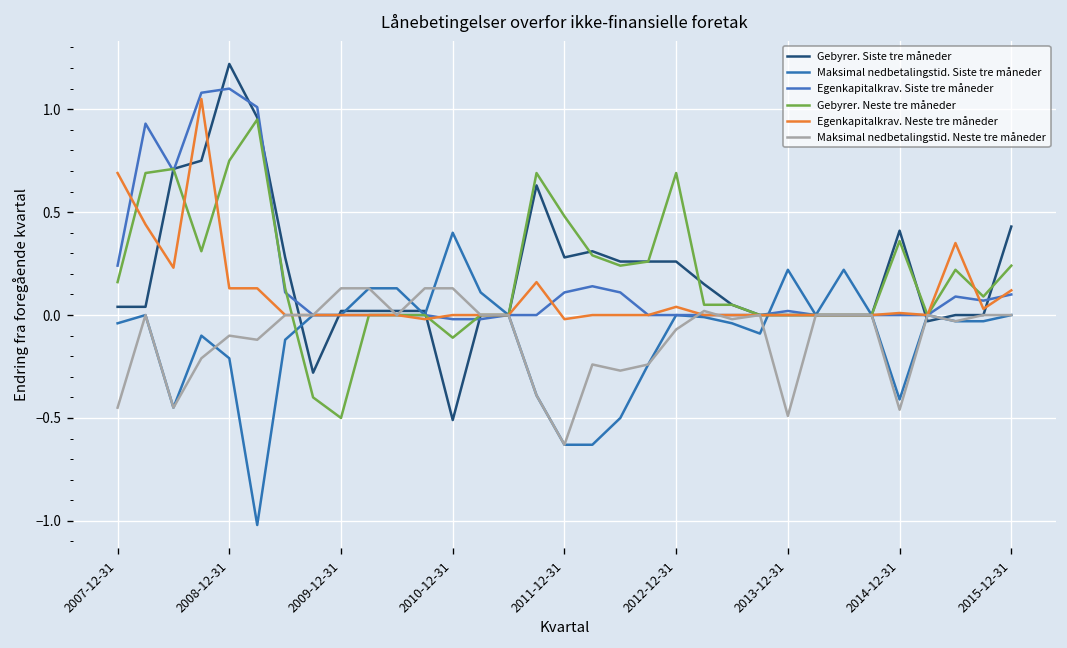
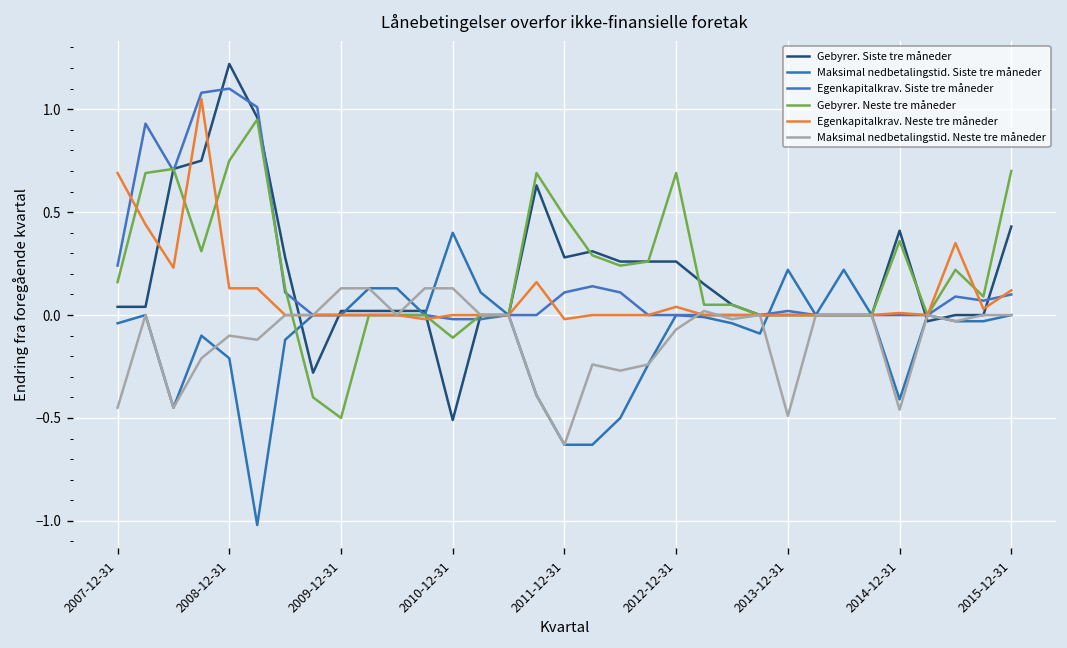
  {
    "Gebyrer. Siste tre måneder": {
      "2007-12-31": 0.04,
      "2008-12-31": 1.22,
      "2009-12-31": 0.02,
      "2010-12-31": -0.51,
      "2011-12-31": 0.28,
      "2012-12-31": 0.26,
      "2014-12-31": 0.41,
      "2015-12-31": 0.43
    },
    "Gebyrer. Neste tre måneder": {
      "2007-12-31": 0.16,
      "2008-12-31": 0.75,
      "2009-12-31": -0.50,
      "2010-12-31": -0.11,
      "2011-12-31": 0.48,
      "2012-12-31": 0.69,
      "2014-12-31": 0.36,
-     "2015-12-31": 0.24
+     "2015-12-31": 0.70
    },
    "Egenkapitalkrav. Neste tre måneder": {
      "2007-12-31": 0.69,
      "2008-12-31": 0.13,
      "2010-12-31": 0.00,
      "2011-12-31": -0.02,
      "2012-12-31": 0.04,
      "2015-12-31": 0.12
    },
    "Maksimal nedbetalingstid. Neste tre måneder": {
      "2007-12-31": -0.45,
      "2008-12-31": -0.10,
      "2009-12-31": 0.13,
      "2010-12-31": 0.13,
      "2012-12-31": -0.07,
      "2013-12-31": -0.49,
      "2014-12-31": -0.46
    }
  }
